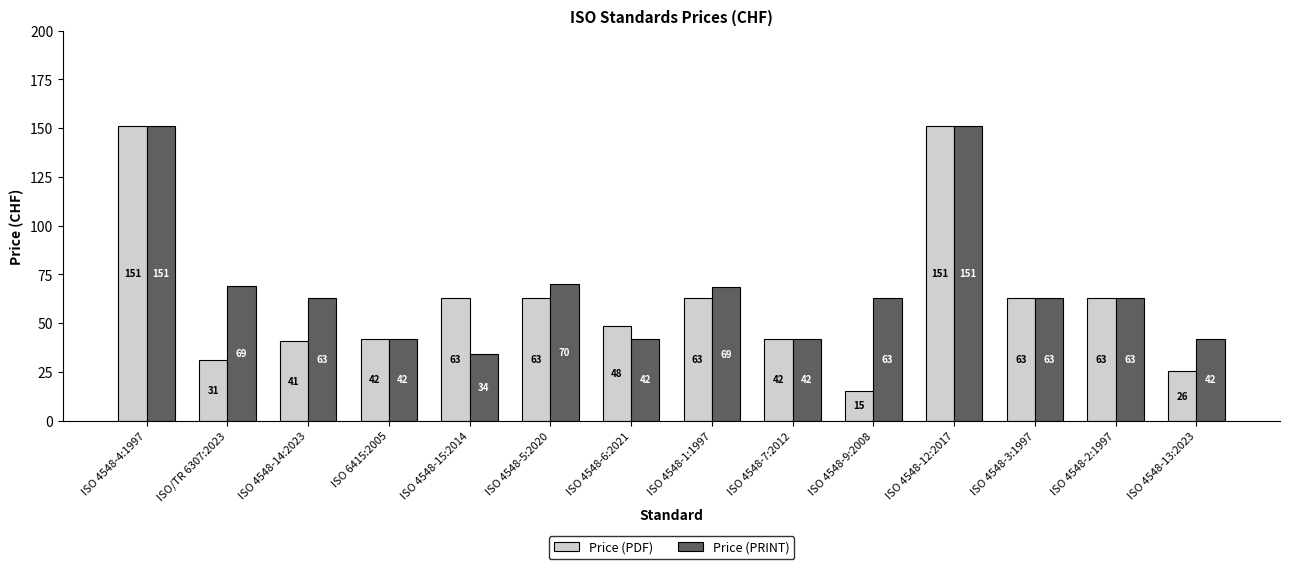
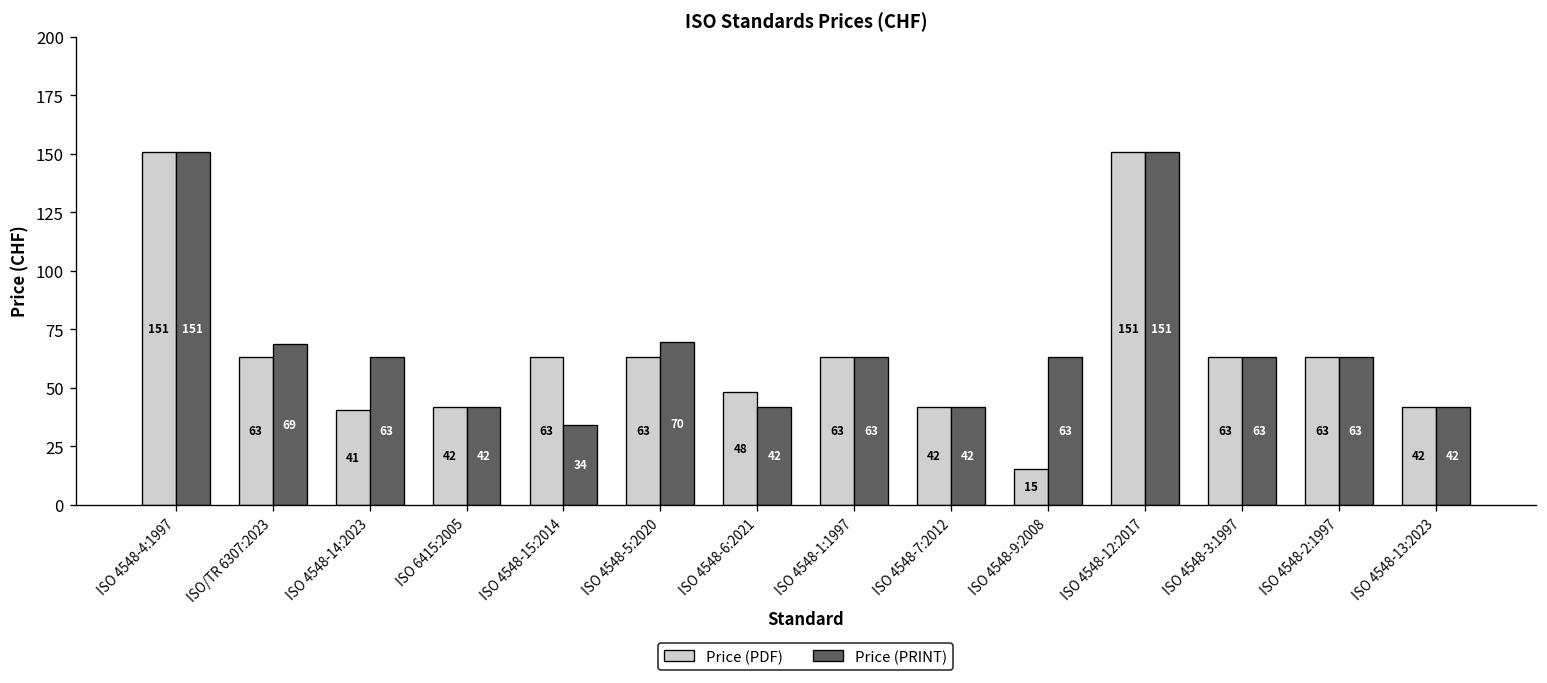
  {
    "Price (PDF)": {
      "ISO 4548-4:1997": 151,
-     "ISO/TR 6307:2023": 31,
+     "ISO/TR 6307:2023": 63,
      "ISO 4548-14:2023": 41,
      "ISO 6415:2005": 42,
      "ISO 4548-15:2014": 63,
      "ISO 4548-5:2020": 63,
      "ISO 4548-6:2021": 48,
      "ISO 4548-1:1997": 63,
      "ISO 4548-7:2012": 42,
      "ISO 4548-9:2008": 15,
      "ISO 4548-12:2017": 151,
      "ISO 4548-3:1997": 63,
      "ISO 4548-2:1997": 63,
-     "ISO 4548-13:2023": 26
+     "ISO 4548-13:2023": 42
    },
    "Price (PRINT)": {
      "ISO 4548-4:1997": 151,
      "ISO/TR 6307:2023": 69,
      "ISO 4548-14:2023": 63,
      "ISO 6415:2005": 42,
      "ISO 4548-15:2014": 34,
      "ISO 4548-5:2020": 70,
      "ISO 4548-6:2021": 42,
-     "ISO 4548-1:1997": 69,
+     "ISO 4548-1:1997": 63,
      "ISO 4548-7:2012": 42,
      "ISO 4548-9:2008": 63,
      "ISO 4548-12:2017": 151,
      "ISO 4548-3:1997": 63,
      "ISO 4548-2:1997": 63,
      "ISO 4548-13:2023": 42
    }
  }
